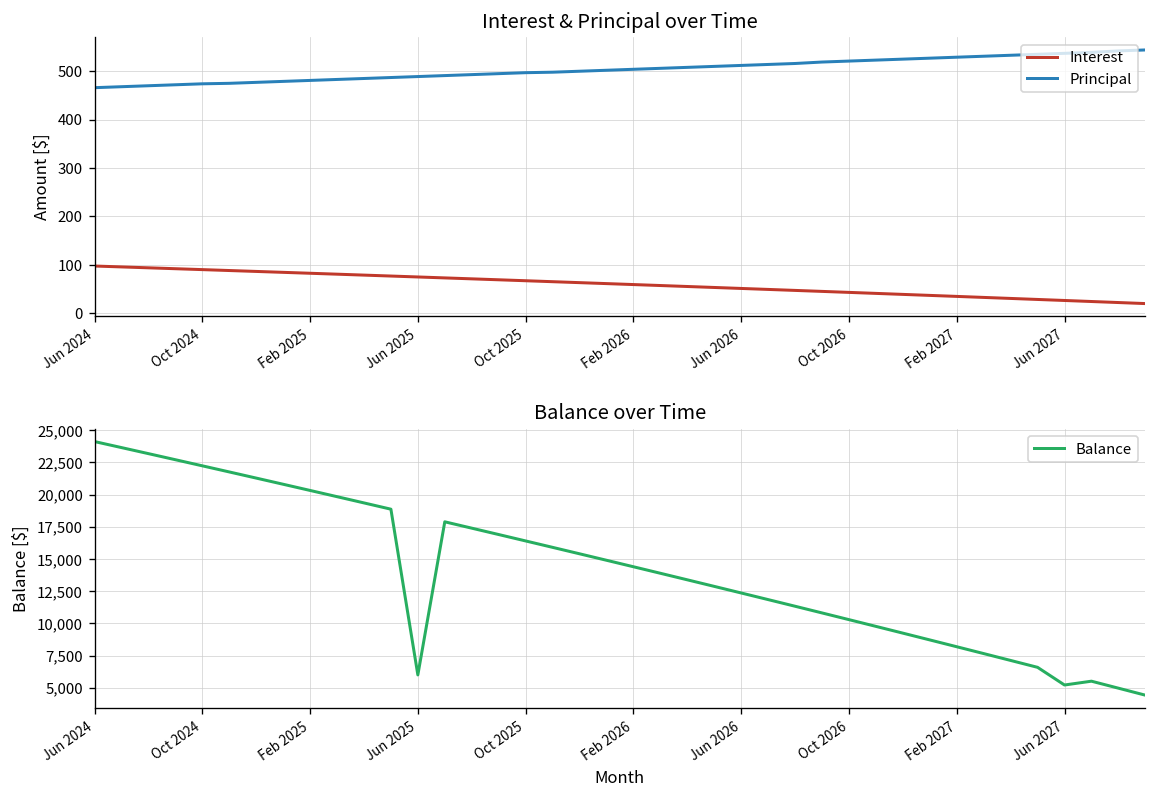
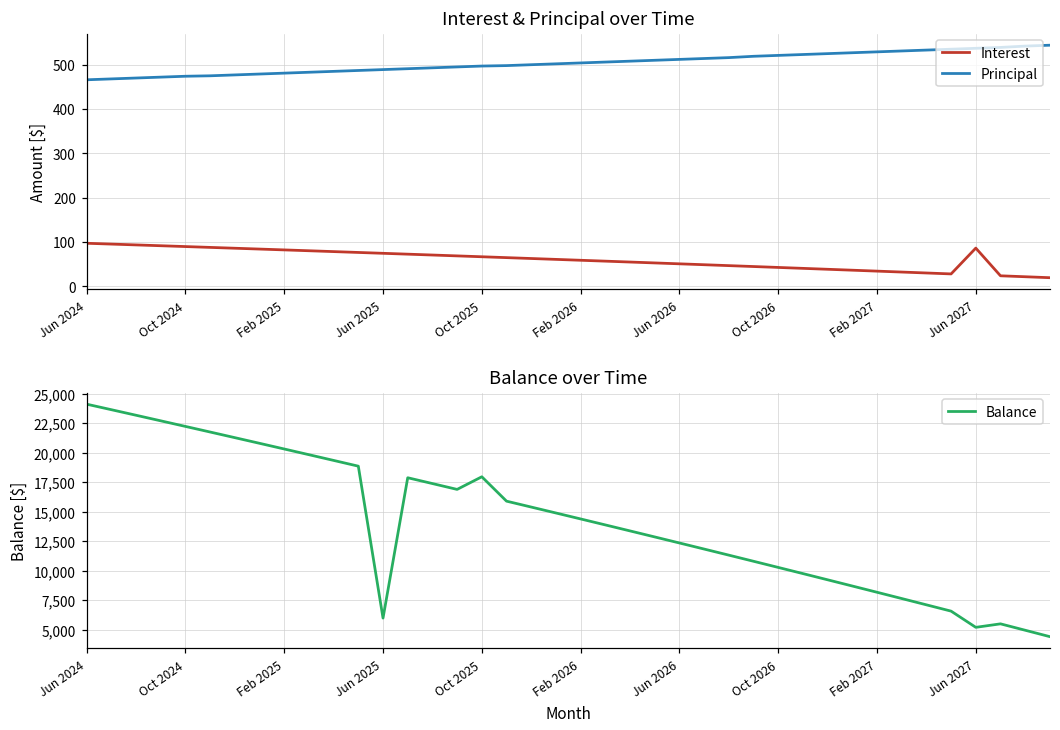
  {
    "Interest & Principal over Time": {
      "Interest": {
        "Jun 2024": "100",
        "Oct 2024": "90",
        "Feb 2025": "80",
        "Jun 2025": "70",
        "Oct 2025": "70",
        "Feb 2026": "60",
        "Jun 2026": "50",
        "Oct 2026": "40",
        "Feb 2027": "30",
-       "Jun 2027": "30"
+       "Jun 2027": "90"
      },
      "Principal": {
        "Jun 2024": "470",
        "Oct 2024": "470",
        "Feb 2025": "480",
        "Jun 2025": "490",
        "Oct 2025": "500",
        "Feb 2026": "500",
        "Jun 2026": "510",
        "Oct 2026": "520",
        "Feb 2027": "530"
      }
    },
    "Balance over Time": {
      "Jun 2024": "24,100",
      "Oct 2024": "22,200",
      "Feb 2025": "20,300",
      "Jun 2025": "6,000",
-     "Oct 2025": "16,400",
+     "Oct 2025": "18,000",
      "Feb 2026": "14,400",
      "Jun 2026": "12,400",
      "Oct 2026": "10,300",
      "Feb 2027": "8,200",
      "Jun 2027": "5,200"
    }
  }
